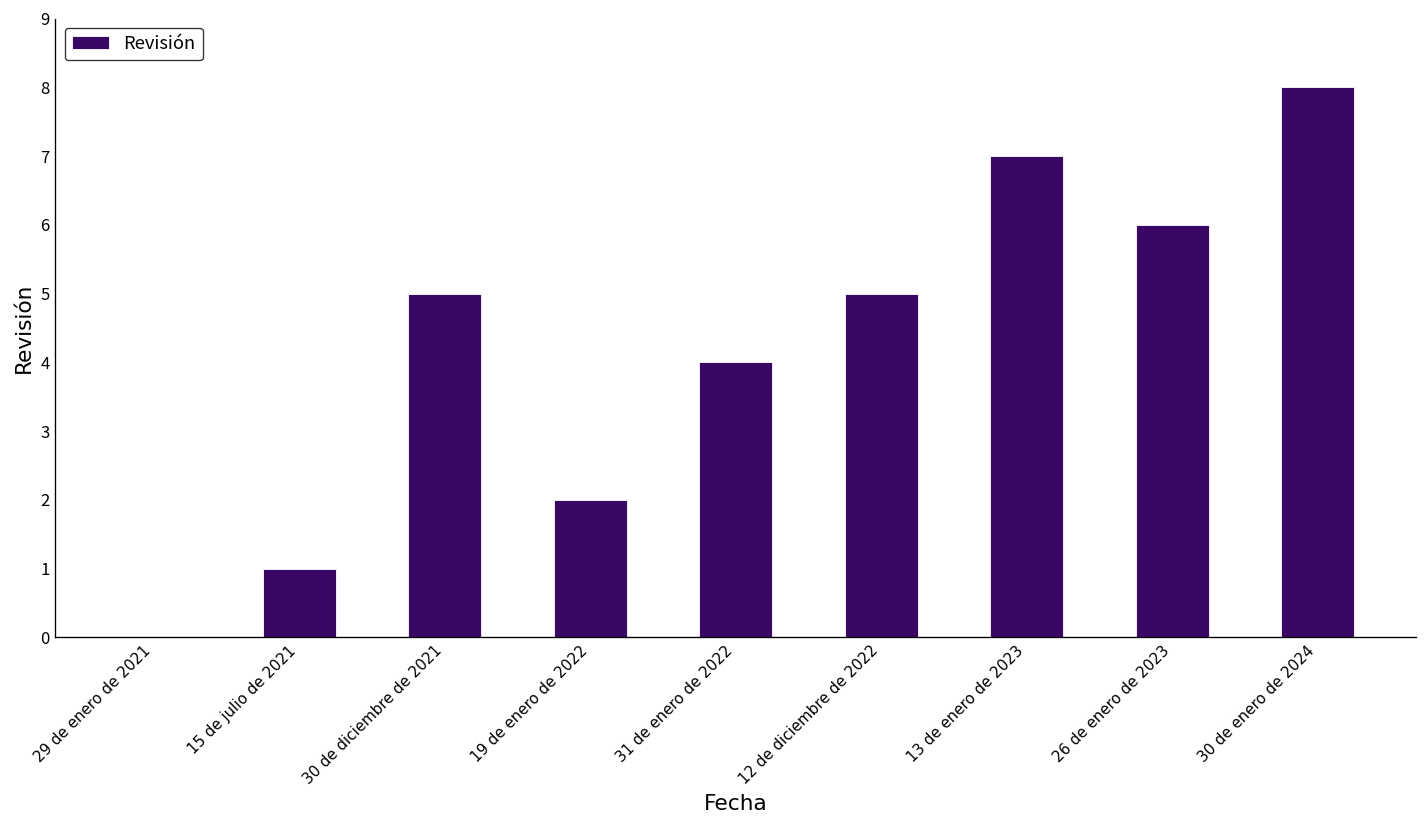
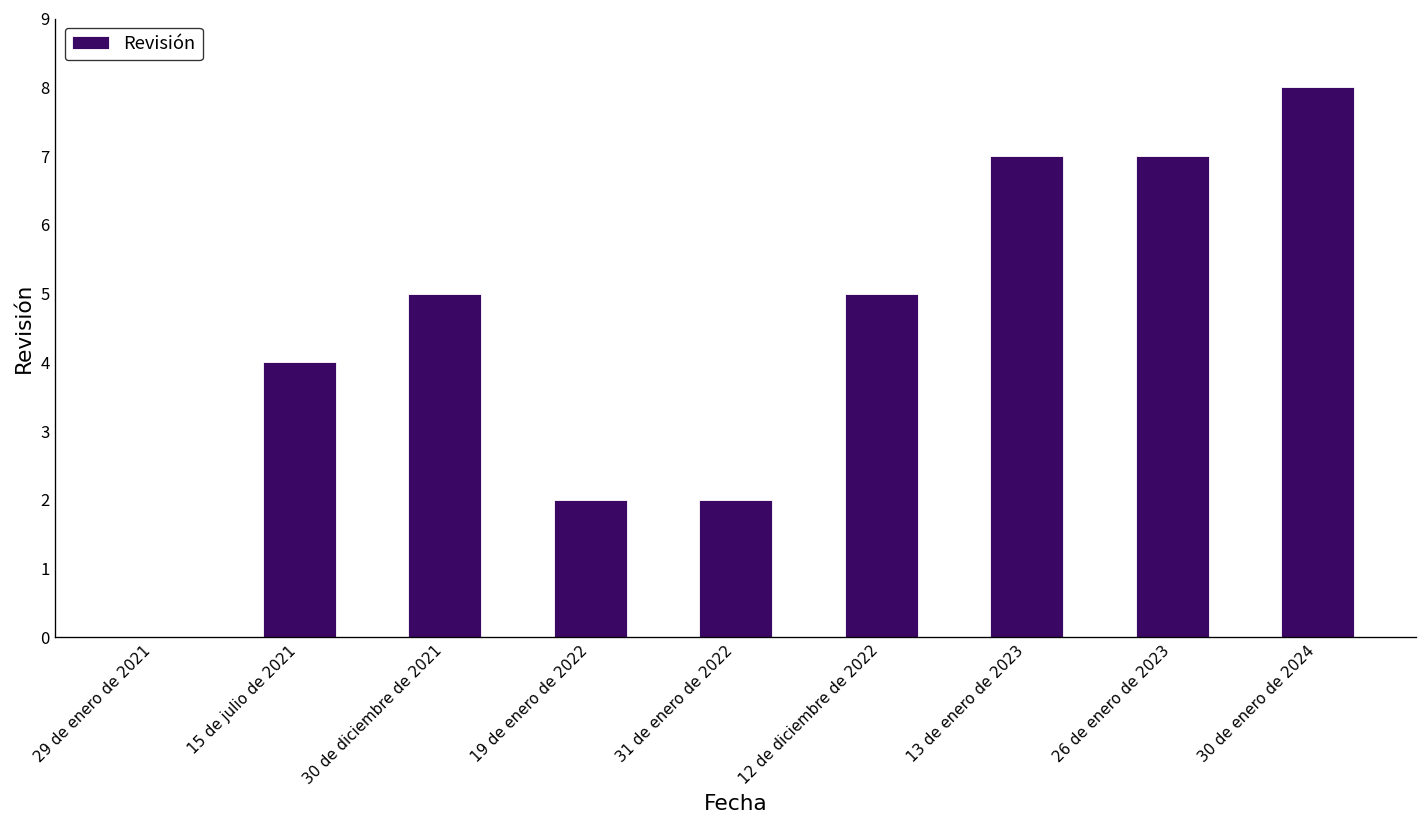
  {
    "29 de enero de 2021": 0,
-   "15 de julio de 2021": 1,
+   "15 de julio de 2021": 4,
    "30 de diciembre de 2021": 5,
    "19 de enero de 2022": 2,
-   "31 de enero de 2022": 4,
+   "31 de enero de 2022": 2,
    "12 de diciembre de 2022": 5,
    "13 de enero de 2023": 7,
-   "26 de enero de 2023": 6,
+   "26 de enero de 2023": 7,
    "30 de enero de 2024": 8
  }
